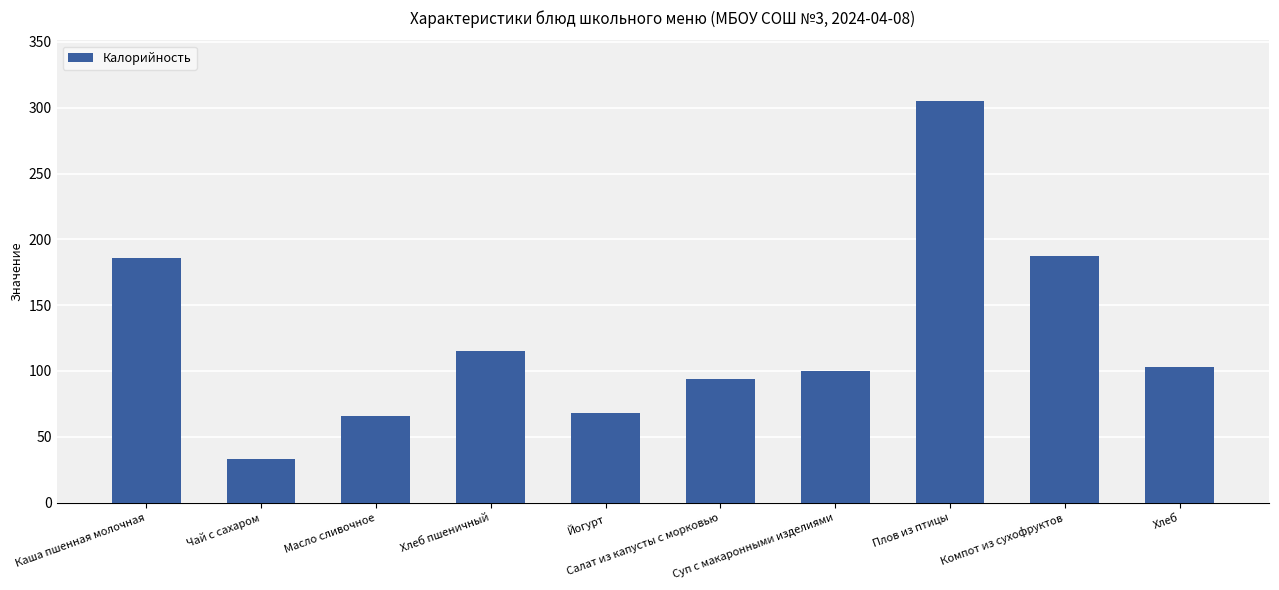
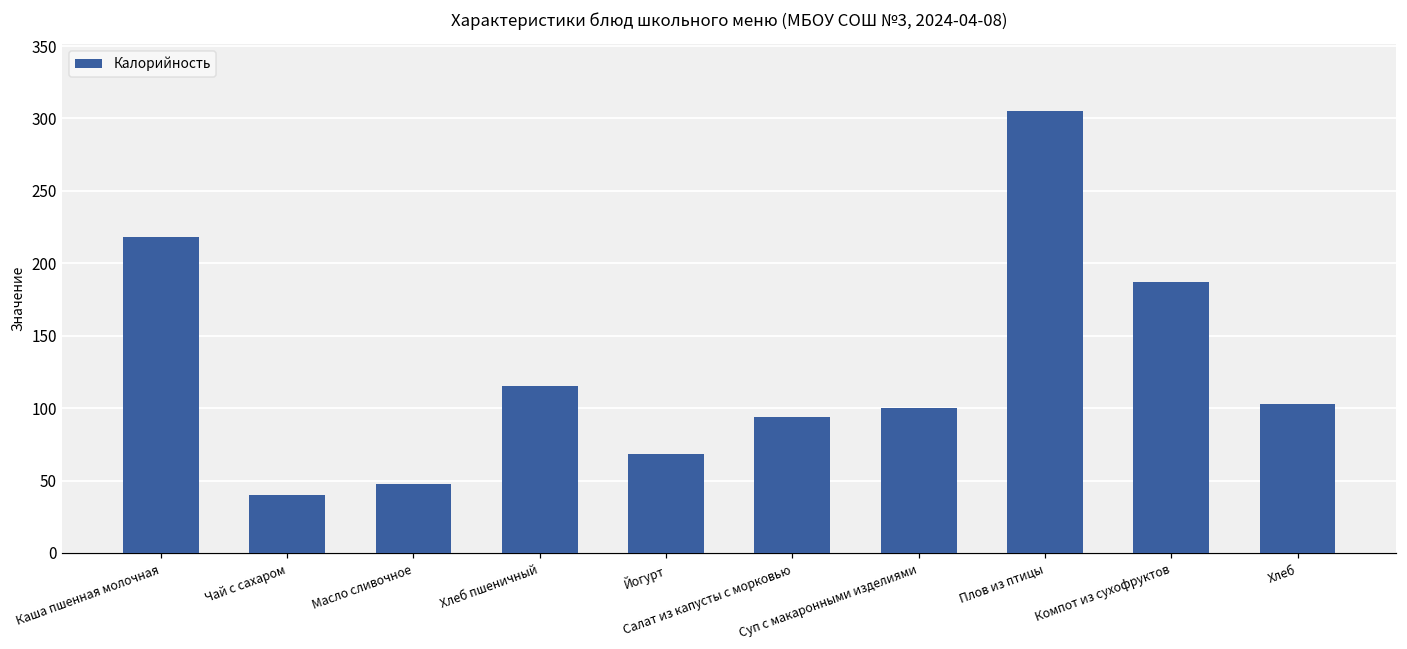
  {
-   "Каша пшенная молочная": 186,
-   "Чай с сахаром": 33,
-   "Масло сливочное": 66,
+   "Каша пшенная молочная": 218,
+   "Чай с сахаром": 40,
+   "Масло сливочное": 47,
    "Хлеб пшеничный": 115,
    "Йогурт": 68,
    "Салат из капусты с морковью": 94,
    "Суп с макаронными изделиями": 100,
    "Плов из птицы": 305,
    "Компот из сухофруктов": 187,
    "Хлеб": 103
  }
